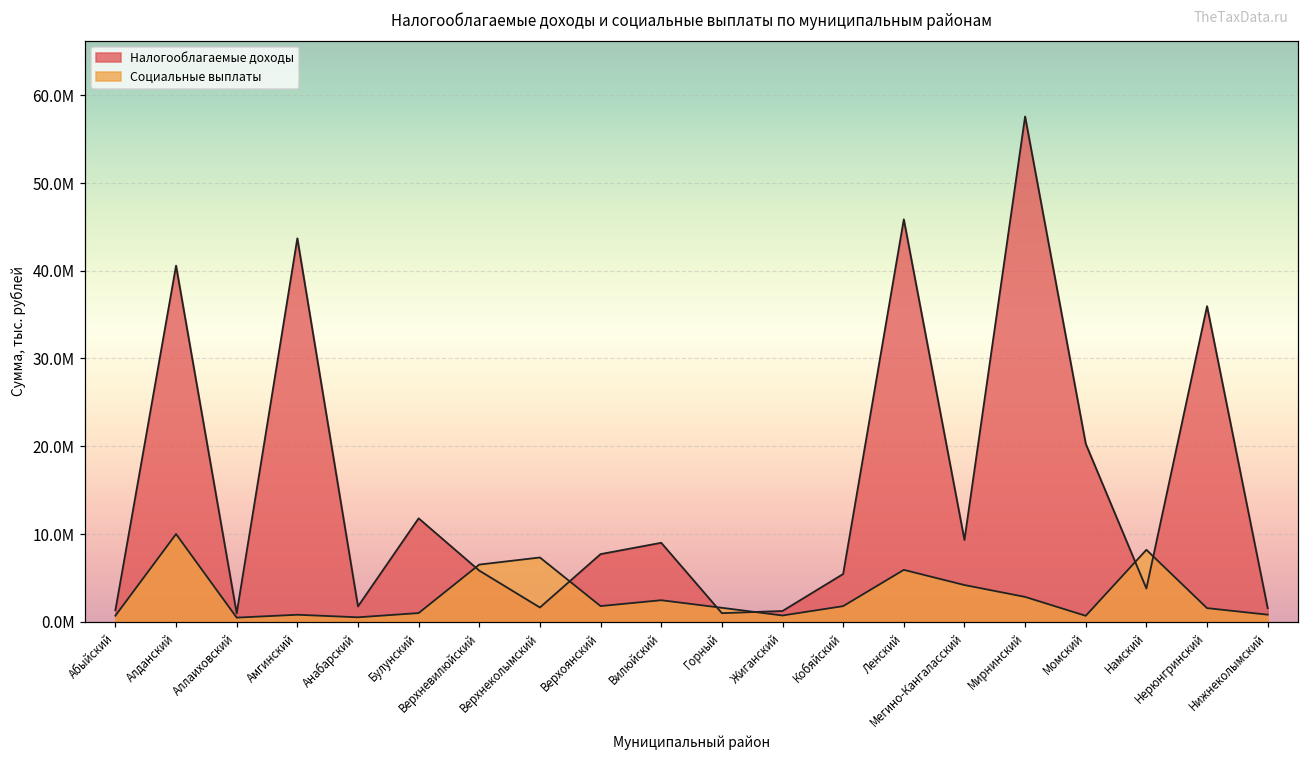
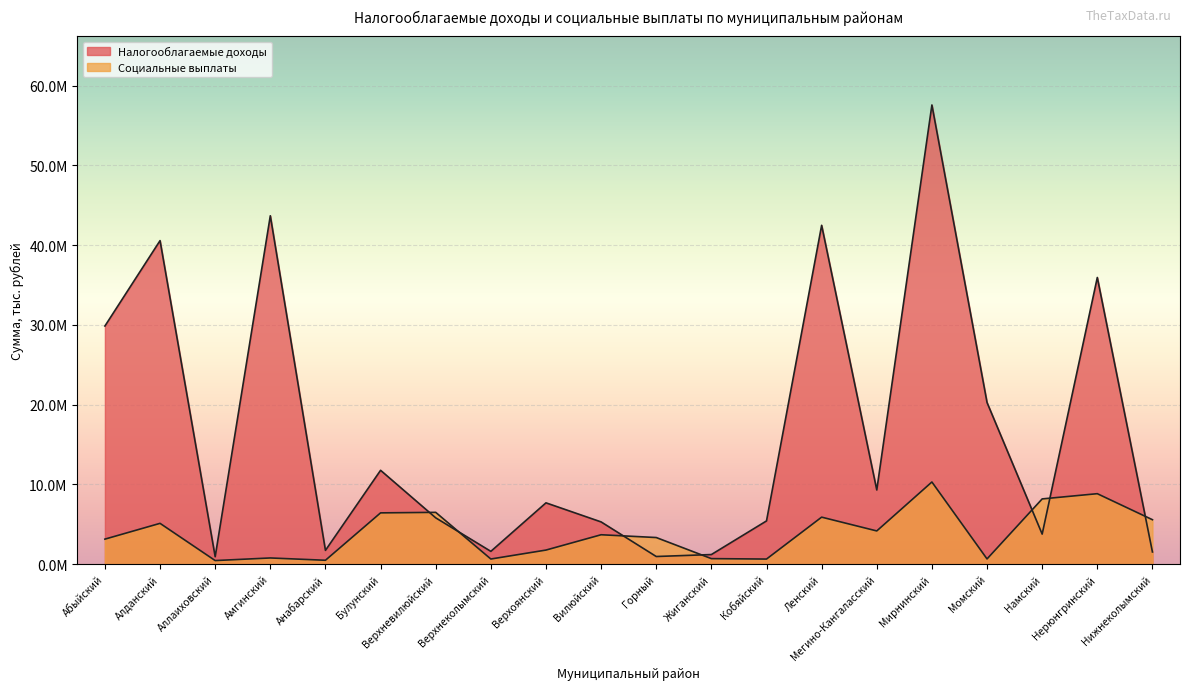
  {
    "Налогооблагаемые доходы": {
-     "Абыйский": 1000000,
+     "Абыйский": 30000000,
      "Алданский": 41000000,
      "Аллаиховский": 1000000,
      "Амгинский": 44000000,
      "Анабарский": 2000000,
      "Булунский": 12000000,
      "Верхневилюйский": 6000000,
      "Верхнеколымский": 2000000,
      "Верхоянский": 8000000,
-     "Вилюйский": 9000000,
+     "Вилюйский": 5000000,
      "Горный": 1000000,
      "Жиганский": 1000000,
      "Кобяйский": 5000000,
-     "Ленский": 46000000,
+     "Ленский": 42000000,
      "Мегино-Кангаласский": 9000000,
      "Мирнинский": 58000000,
      "Момский": 20000000,
      "Намский": 4000000,
      "Нерюнгринский": 36000000,
      "Нижнеколымский": 2000000
    },
    "Социальные выплаты": {
-     "Абыйский": 1000000,
-     "Алданский": 10000000,
+     "Абыйский": 3000000,
+     "Алданский": 5000000,
      "Аллаиховский": 0,
      "Амгинский": 1000000,
      "Анабарский": 0,
-     "Булунский": 1000000,
+     "Булунский": 6000000,
      "Верхневилюйский": 7000000,
-     "Верхнеколымский": 7000000,
+     "Верхнеколымский": 1000000,
      "Верхоянский": 2000000,
-     "Вилюйский": 2000000,
-     "Горный": 2000000,
+     "Вилюйский": 4000000,
+     "Горный": 3000000,
      "Жиганский": 1000000,
-     "Кобяйский": 2000000,
+     "Кобяйский": 1000000,
      "Ленский": 6000000,
      "Мегино-Кангаласский": 4000000,
-     "Мирнинский": 3000000,
+     "Мирнинский": 10000000,
      "Момский": 1000000,
      "Намский": 8000000,
-     "Нерюнгринский": 2000000,
-     "Нижнеколымский": 1000000
+     "Нерюнгринский": 9000000,
+     "Нижнеколымский": 6000000
    }
  }
